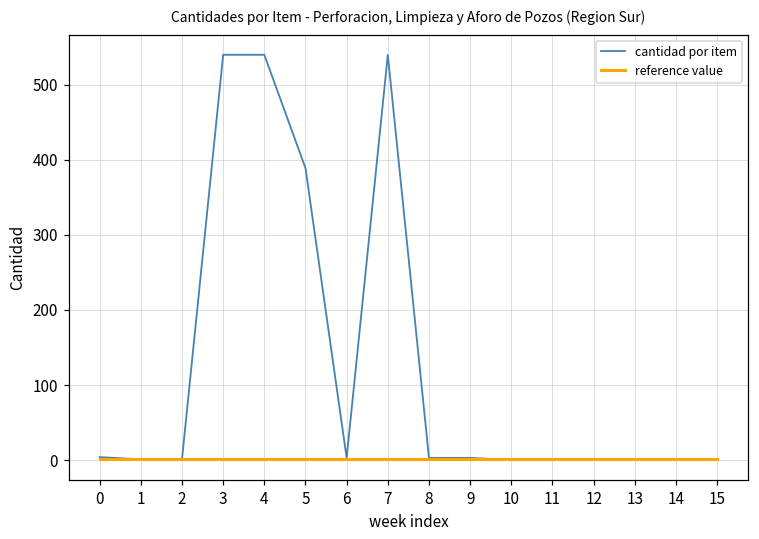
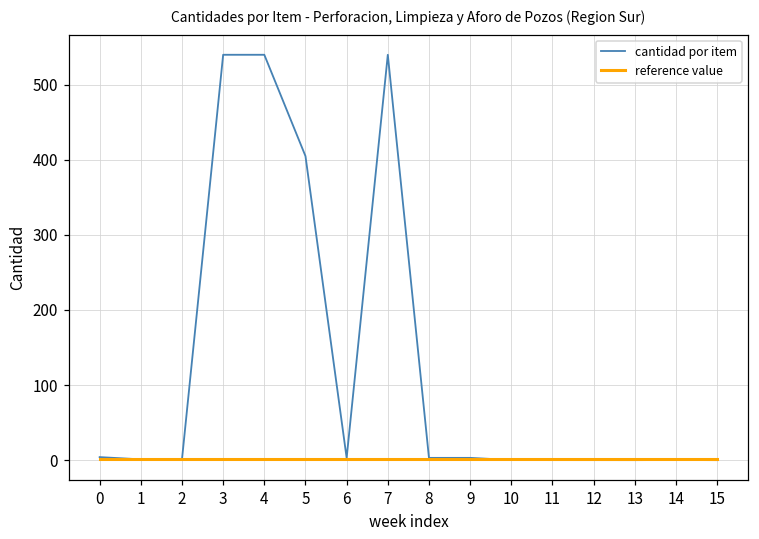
  {
    "cantidad por item": {
      "3": 540,
      "4": 540,
-     "5": 390,
+     "5": 410,
      "7": 540
    },
    "reference value": {
      "3": 0,
      "4": 0,
      "5": 0,
      "7": 0
    }
  }
